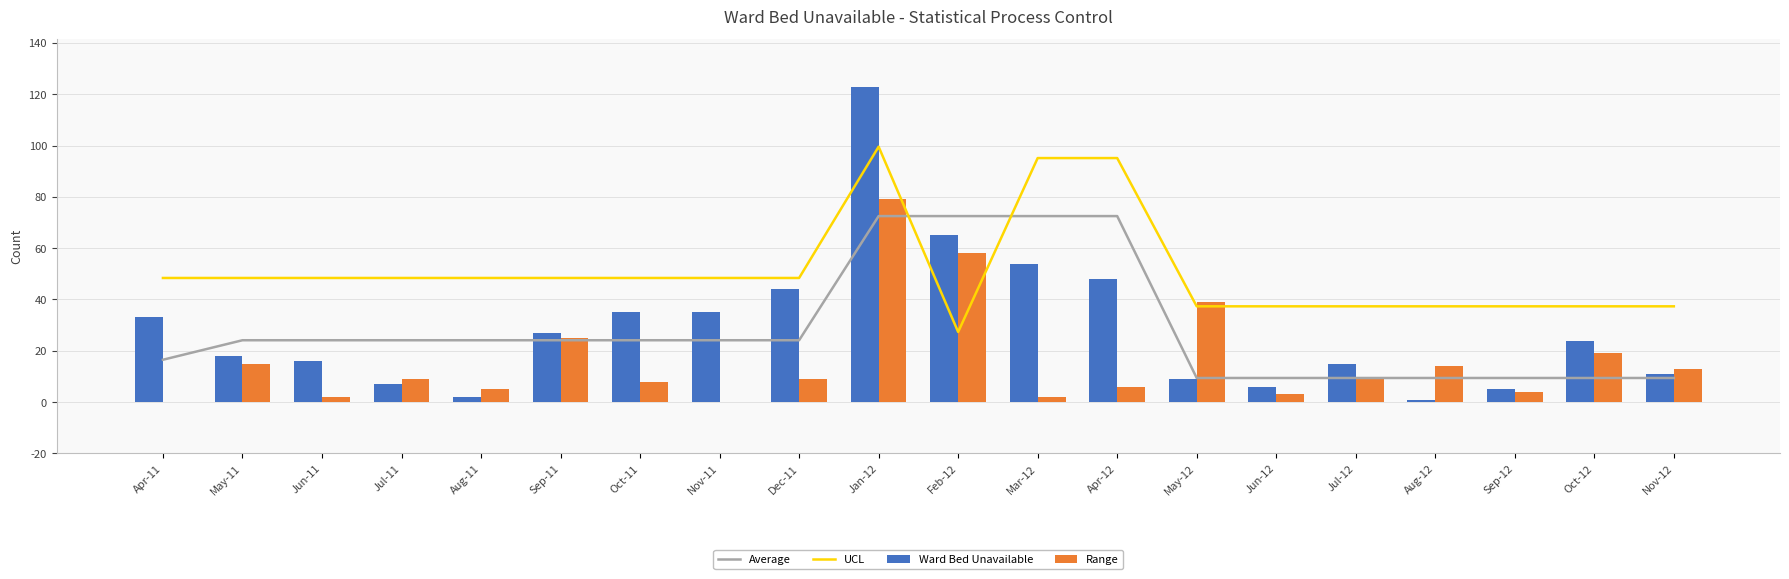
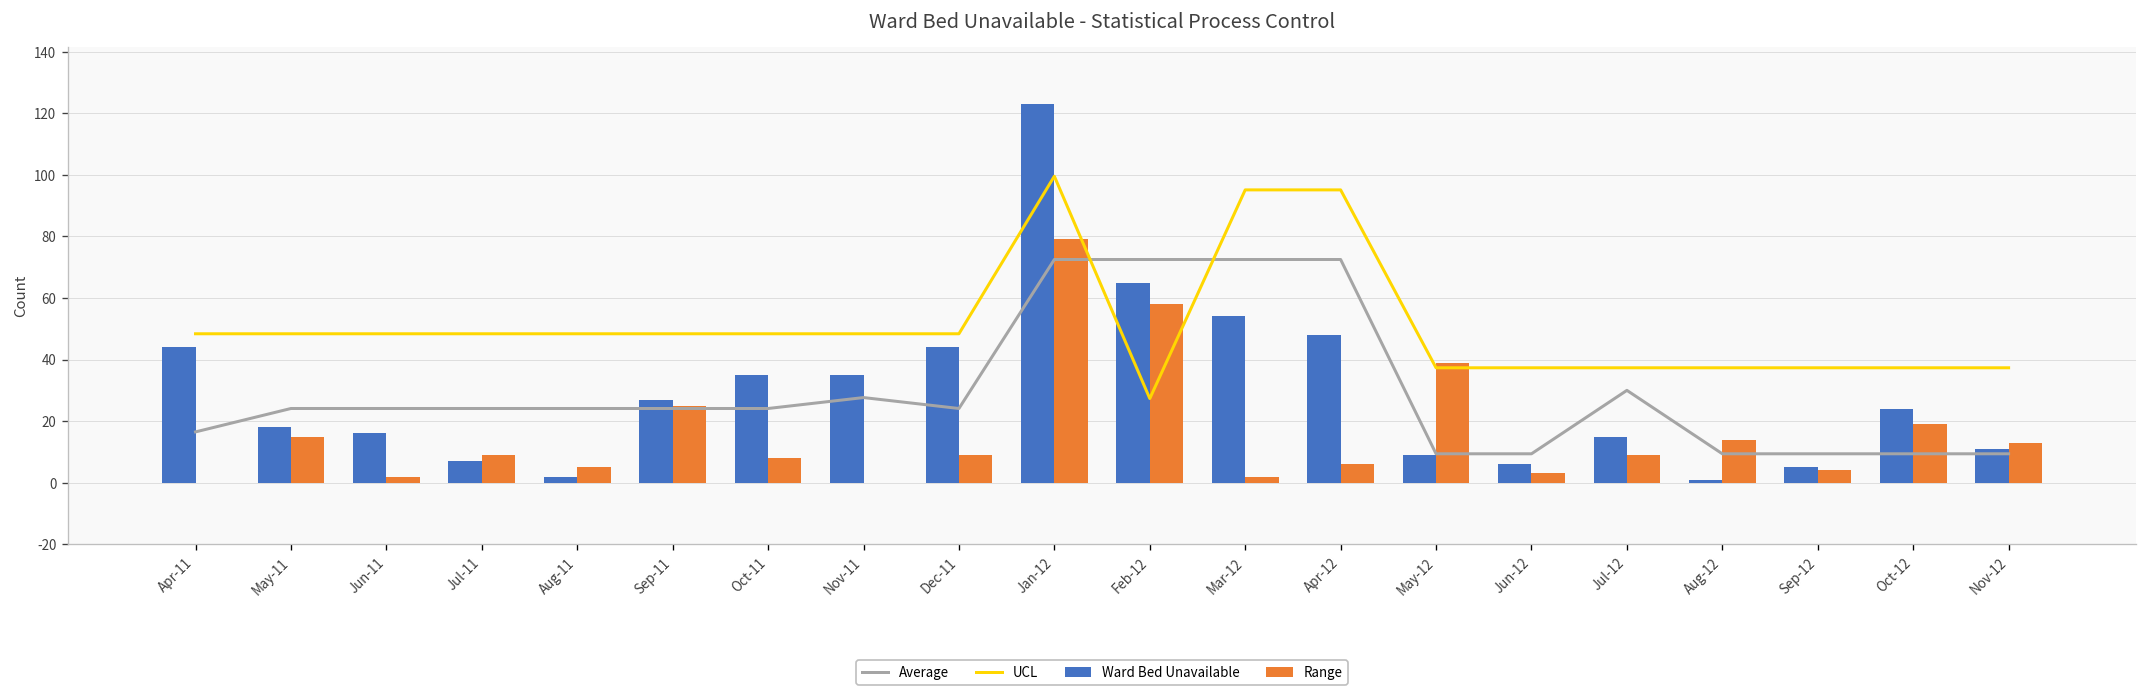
  {
    "Ward Bed Unavailable": {
-     "Apr-11": 33,
+     "Apr-11": 44,
      "May-11": 18,
      "Jun-11": 16,
      "Jul-11": 7,
      "Aug-11": 2,
      "Sep-11": 27,
      "Oct-11": 35,
      "Nov-11": 35,
      "Dec-11": 44,
      "Jan-12": 123,
      "Feb-12": 65,
      "Mar-12": 54,
      "Apr-12": 48,
      "May-12": 9,
      "Jun-12": 6,
      "Jul-12": 15,
      "Aug-12": 1,
      "Sep-12": 5,
      "Oct-12": 24,
      "Nov-12": 11
    },
    "Average": {
      "Apr-11": 17,
      "May-11": 24,
      "Jun-11": 24,
      "Jul-11": 24,
      "Aug-11": 24,
      "Sep-11": 24,
      "Oct-11": 24,
-     "Nov-11": 24,
+     "Nov-11": 28,
      "Dec-11": 24,
      "Jan-12": 73,
      "Feb-12": 73,
      "Mar-12": 73,
      "Apr-12": 73,
      "May-12": 9,
      "Jun-12": 9,
-     "Jul-12": 9,
+     "Jul-12": 30,
      "Aug-12": 9,
      "Sep-12": 9,
      "Oct-12": 9,
      "Nov-12": 9
    },
    "UCL": {
      "Apr-11": 48,
      "May-11": 48,
      "Jun-11": 48,
      "Jul-11": 48,
      "Aug-11": 48,
      "Sep-11": 48,
      "Oct-11": 48,
      "Nov-11": 48,
      "Dec-11": 48,
      "Jan-12": 100,
      "Feb-12": 27,
      "Mar-12": 95,
      "Apr-12": 95,
      "May-12": 37,
      "Jun-12": 37,
      "Jul-12": 37,
      "Aug-12": 37,
      "Sep-12": 37,
      "Oct-12": 37,
      "Nov-12": 37
    },
    "Range": {
      "Apr-11": 0,
      "May-11": 15,
      "Jun-11": 2,
      "Jul-11": 9,
      "Aug-11": 5,
      "Sep-11": 25,
      "Oct-11": 8,
      "Nov-11": 0,
      "Dec-11": 9,
      "Jan-12": 79,
      "Feb-12": 58,
      "Mar-12": 2,
      "Apr-12": 6,
      "May-12": 39,
      "Jun-12": 3,
      "Jul-12": 9,
      "Aug-12": 14,
      "Sep-12": 4,
      "Oct-12": 19,
      "Nov-12": 13
    }
  }
